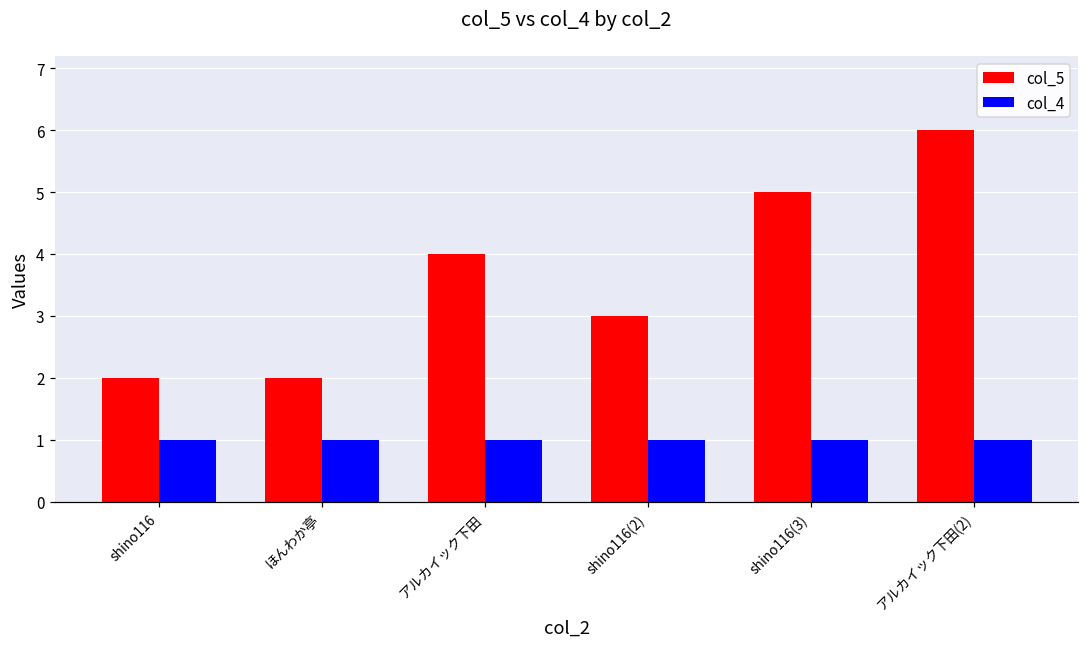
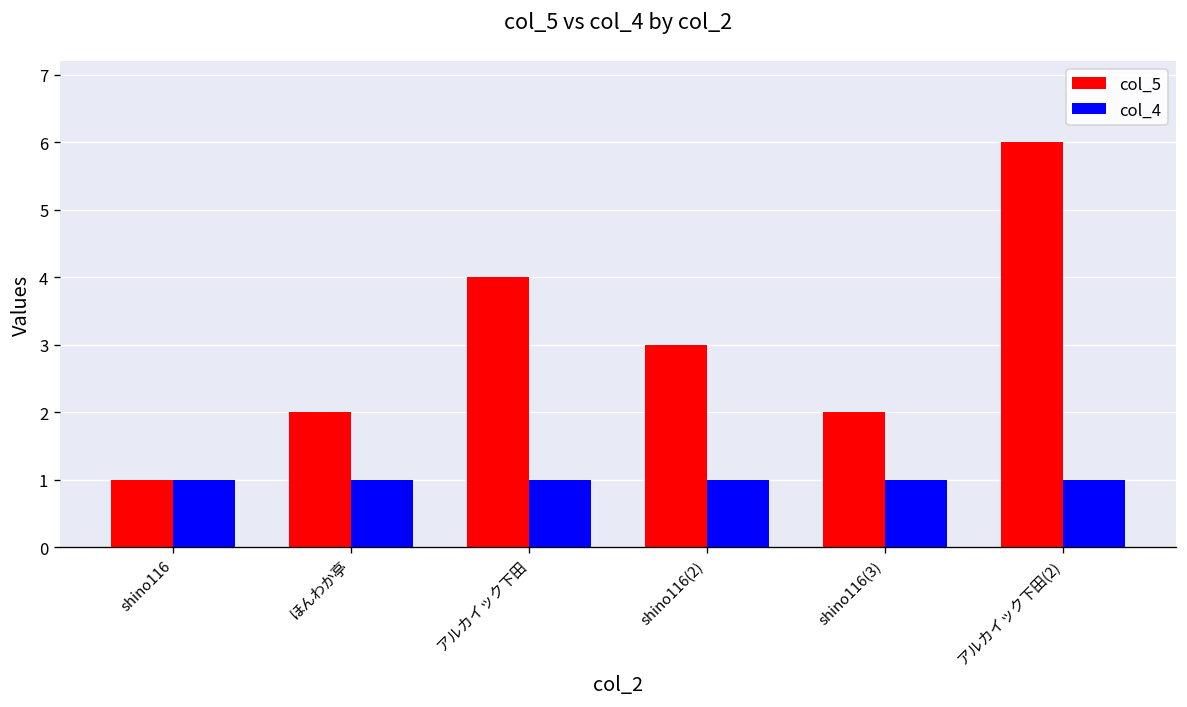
  {
    "col_5": {
-     "shino116": 2,
+     "shino116": 1,
      "ほんわか亭": 2,
      "アルカイック下田": 4,
      "shino116(2)": 3,
-     "shino116(3)": 5,
+     "shino116(3)": 2,
      "アルカイック下田(2)": 6
    },
    "col_4": {
      "shino116": 1,
      "ほんわか亭": 1,
      "アルカイック下田": 1,
      "shino116(2)": 1,
      "shino116(3)": 1,
      "アルカイック下田(2)": 1
    }
  }
